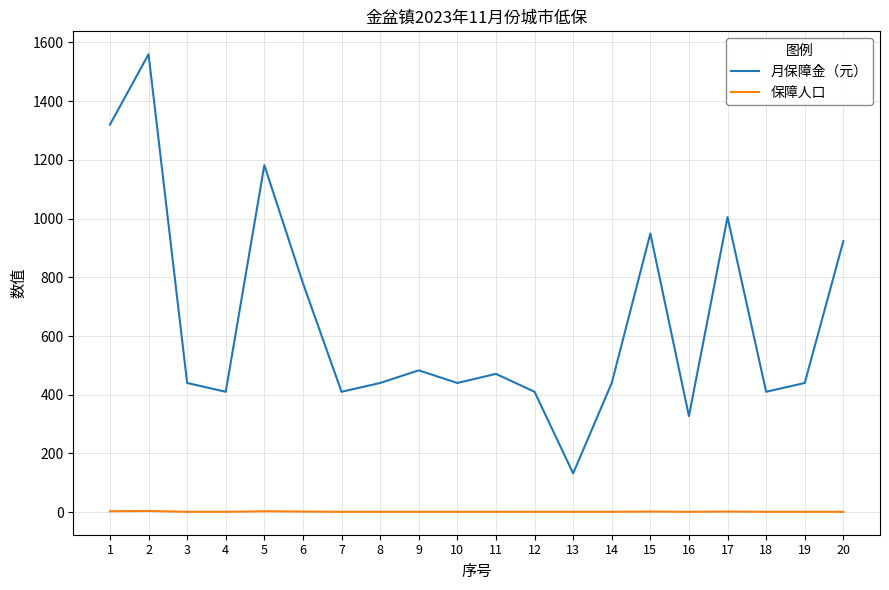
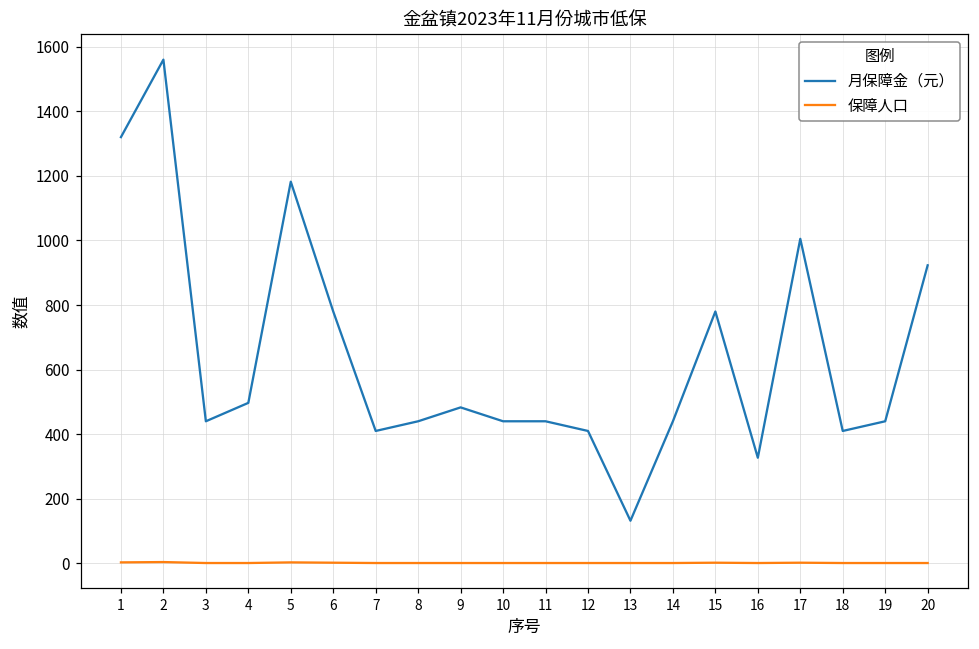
  {
    "月保障金（元）": {
      "1": 1320,
      "2": 1560,
      "3": 440,
-     "4": 410,
+     "4": 500,
      "5": 1180,
      "6": 780,
      "7": 410,
      "8": 440,
      "9": 480,
      "10": 440,
-     "11": 470,
+     "11": 440,
      "12": 410,
      "13": 130,
      "14": 440,
-     "15": 950,
+     "15": 780,
      "16": 330,
      "17": 1010,
      "18": 410,
      "19": 440,
      "20": 920
    },
    "保障人口": {
      "1": 0,
      "2": 0,
      "3": 0,
      "4": 0,
      "5": 0,
      "6": 0,
      "7": 0,
      "8": 0,
      "9": 0,
      "10": 0,
      "11": 0,
      "12": 0,
      "13": 0,
      "14": 0,
      "15": 0,
      "16": 0,
      "17": 0,
      "18": 0,
      "19": 0,
      "20": 0
    }
  }
